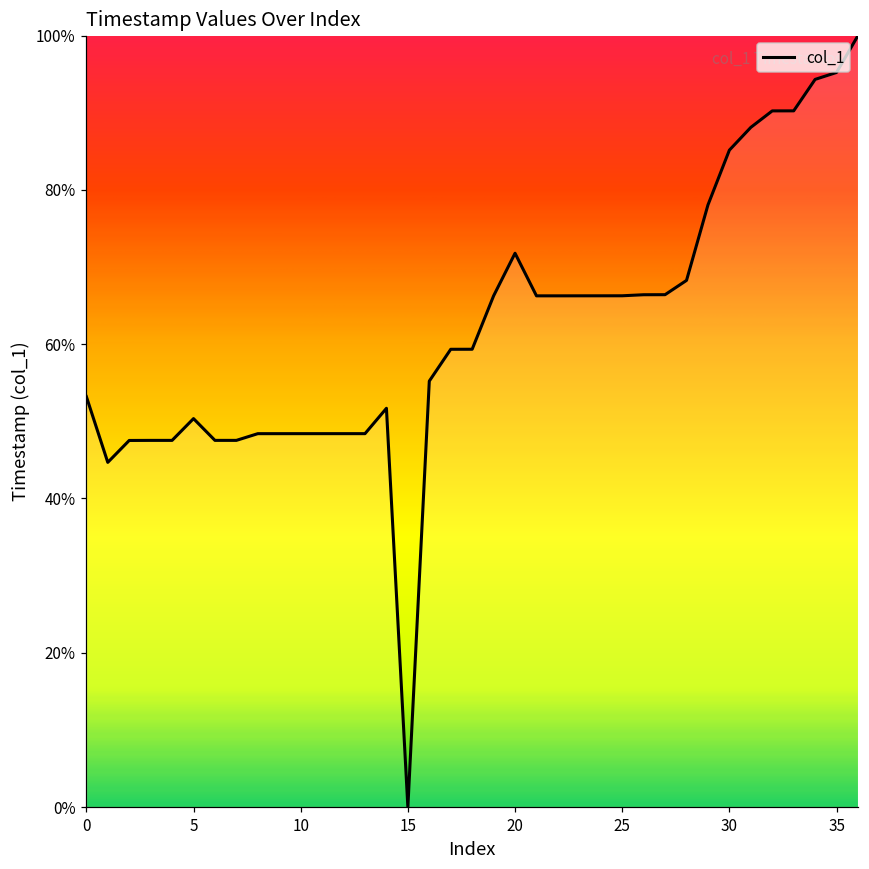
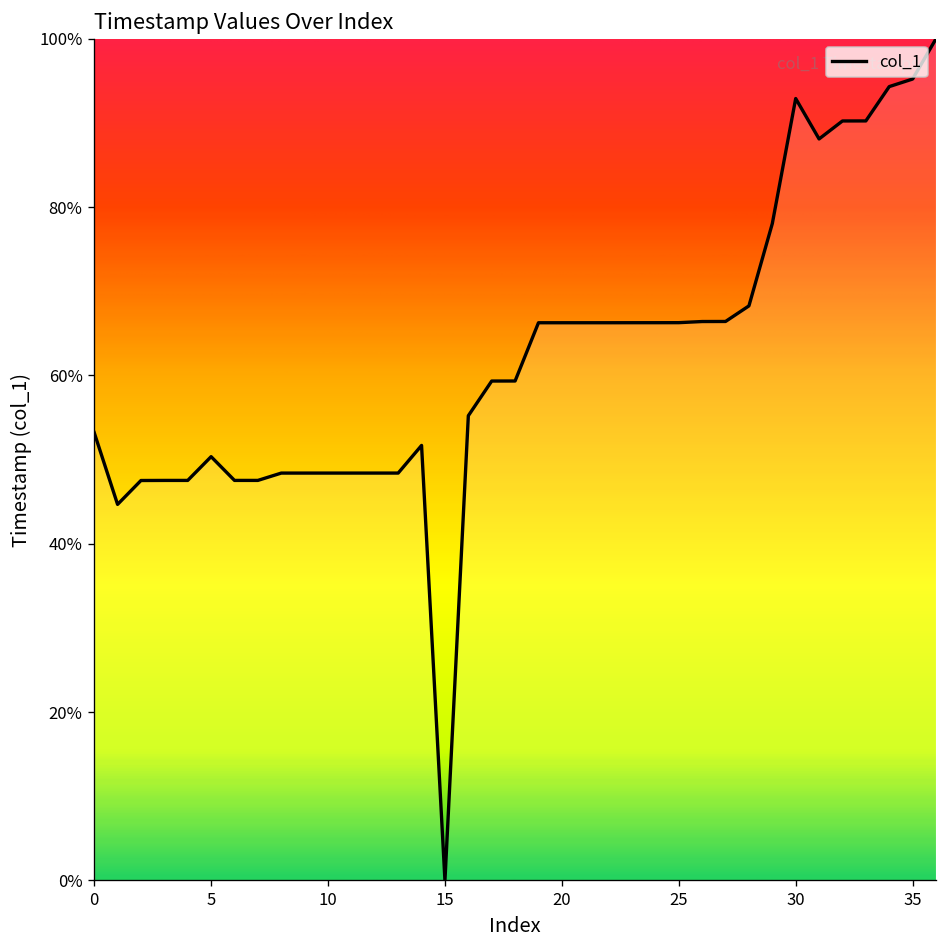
  {
    "0": "53%",
    "5": "50%",
    "10": "48%",
    "15": "0%",
-   "20": "72%",
+   "20": "66%",
    "25": "66%",
-   "30": "85%"
+   "30": "93%"
  }
